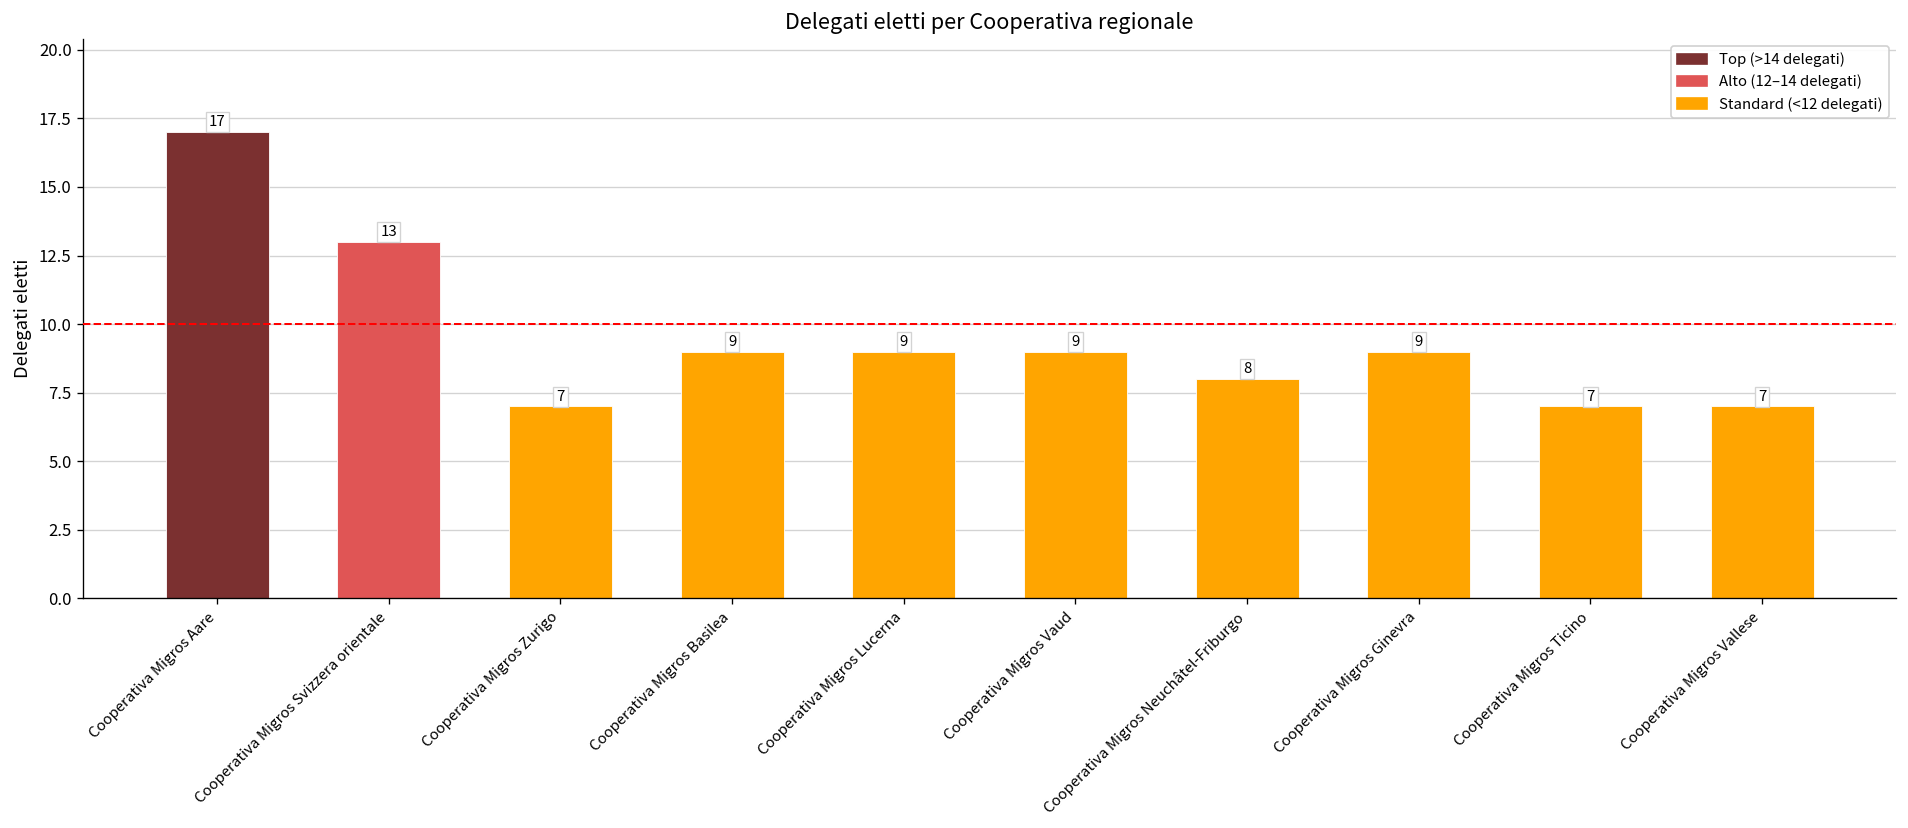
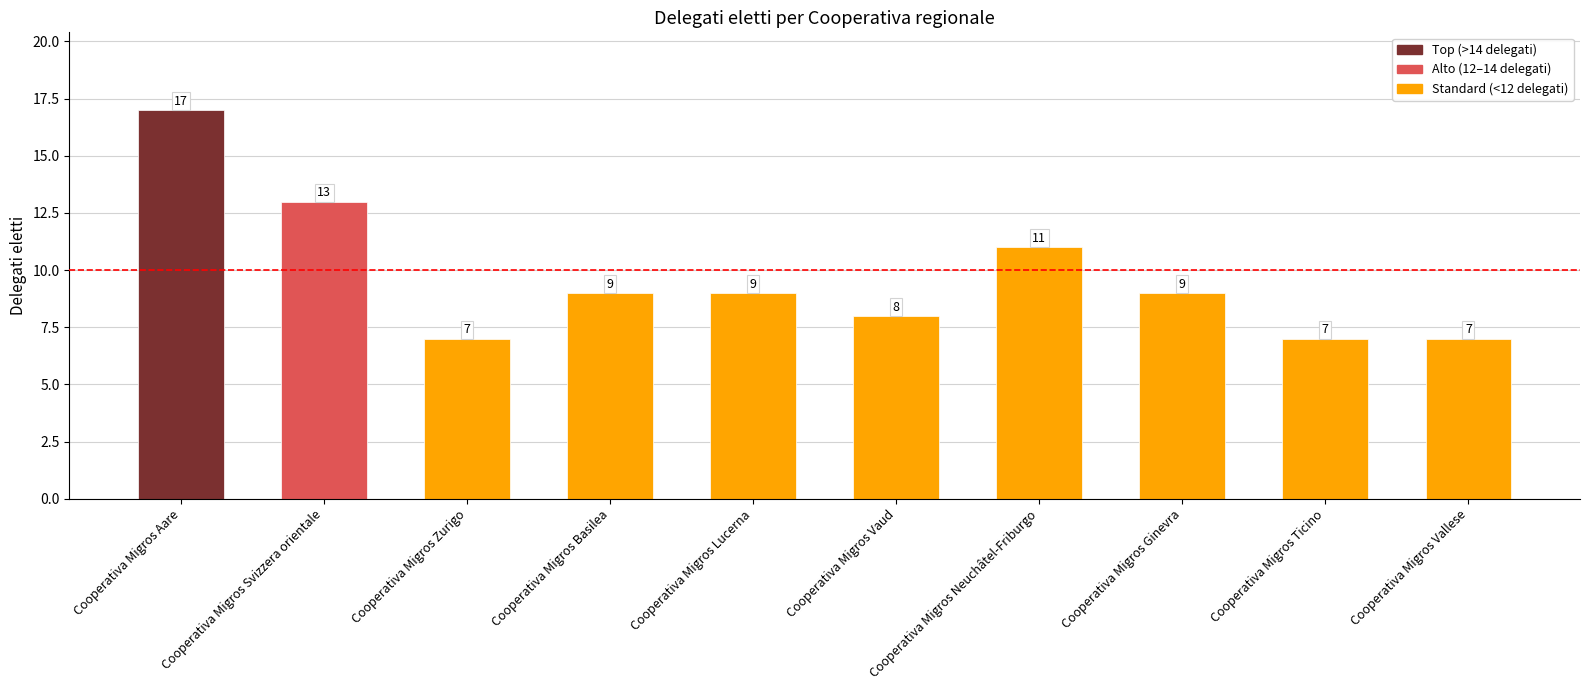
  {
-   "Cooperativa Migros Vaud": 9,
-   "Cooperativa Migros Neuchâtel-Friburgo": 8
+   "Cooperativa Migros Vaud": 8,
+   "Cooperativa Migros Neuchâtel-Friburgo": 11
  }
